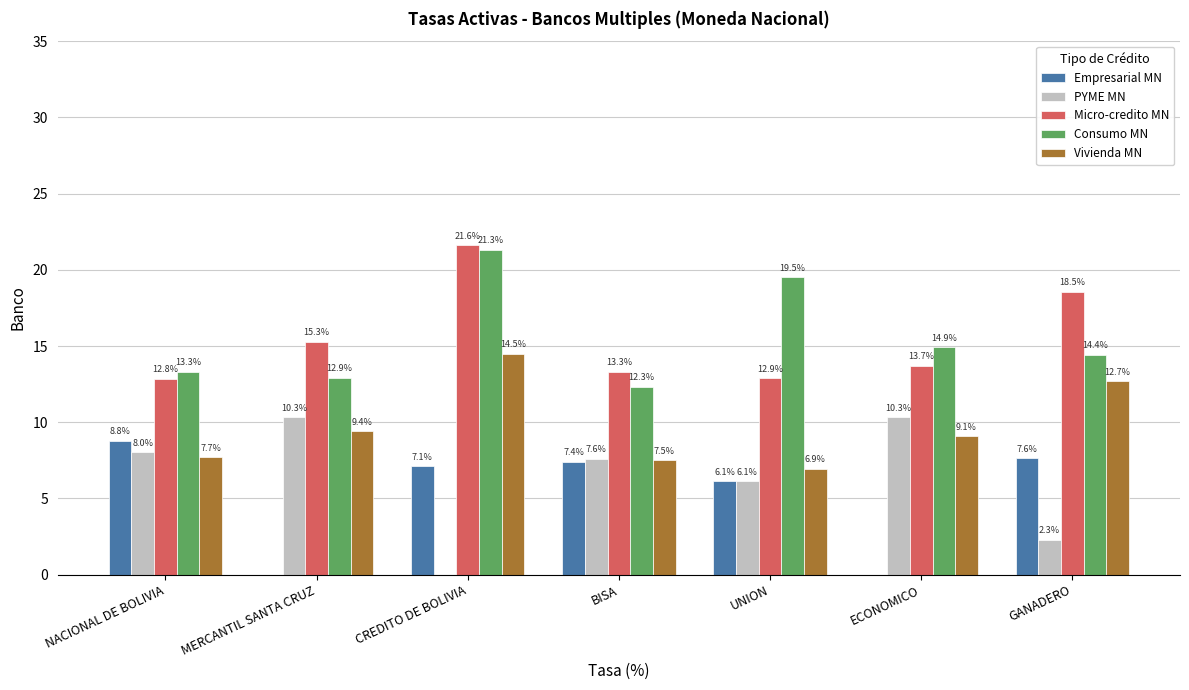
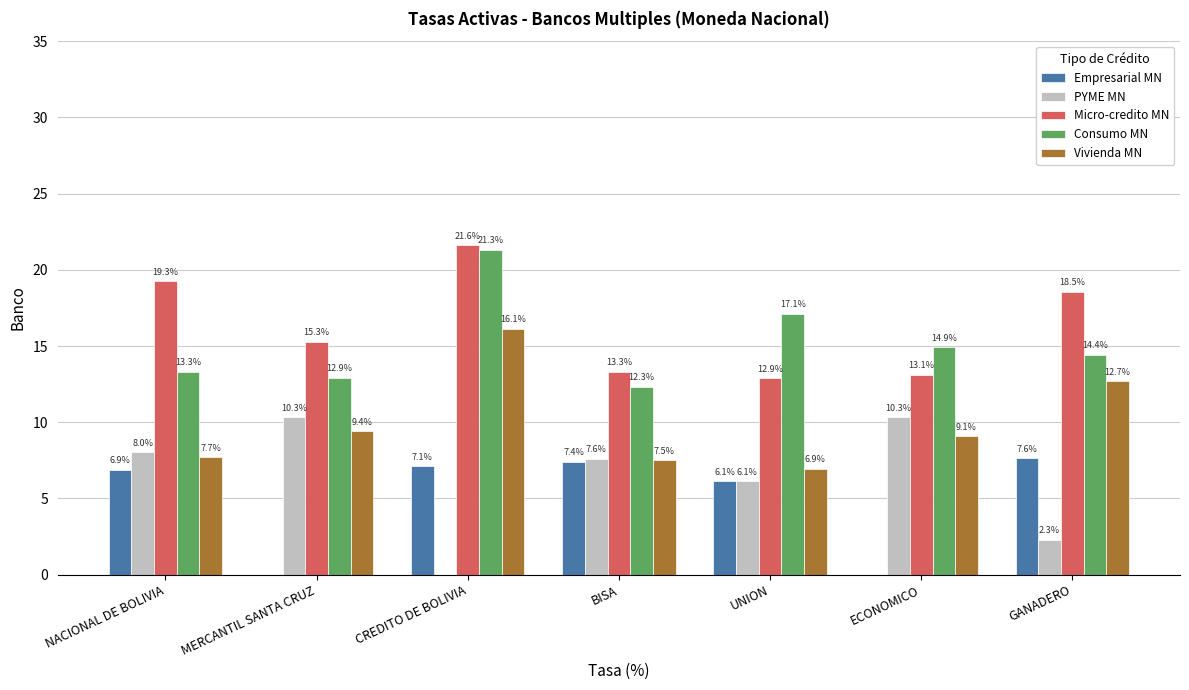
  {
    "Empresarial MN": {
-     "NACIONAL DE BOLIVIA": "8.8%",
+     "NACIONAL DE BOLIVIA": "6.9%",
      "CREDITO DE BOLIVIA": "7.1%",
      "BISA": "7.4%",
      "UNION": "6.1%",
      "GANADERO": "7.6%"
    },
    "PYME MN": {
      "NACIONAL DE BOLIVIA": "8.0%",
      "MERCANTIL SANTA CRUZ": "10.3%",
      "BISA": "7.6%",
      "UNION": "6.1%",
      "ECONOMICO": "10.3%",
      "GANADERO": "2.3%"
    },
    "Micro-credito MN": {
-     "NACIONAL DE BOLIVIA": "12.8%",
+     "NACIONAL DE BOLIVIA": "19.3%",
      "MERCANTIL SANTA CRUZ": "15.3%",
      "CREDITO DE BOLIVIA": "21.6%",
      "BISA": "13.3%",
      "UNION": "12.9%",
-     "ECONOMICO": "13.7%",
+     "ECONOMICO": "13.1%",
      "GANADERO": "18.5%"
    },
    "Consumo MN": {
      "NACIONAL DE BOLIVIA": "13.3%",
      "MERCANTIL SANTA CRUZ": "12.9%",
      "CREDITO DE BOLIVIA": "21.3%",
      "BISA": "12.3%",
-     "UNION": "19.5%",
+     "UNION": "17.1%",
      "ECONOMICO": "14.9%",
      "GANADERO": "14.4%"
    },
    "Vivienda MN": {
      "NACIONAL DE BOLIVIA": "7.7%",
      "MERCANTIL SANTA CRUZ": "9.4%",
-     "CREDITO DE BOLIVIA": "14.5%",
+     "CREDITO DE BOLIVIA": "16.1%",
      "BISA": "7.5%",
      "UNION": "6.9%",
      "ECONOMICO": "9.1%",
      "GANADERO": "12.7%"
    }
  }
